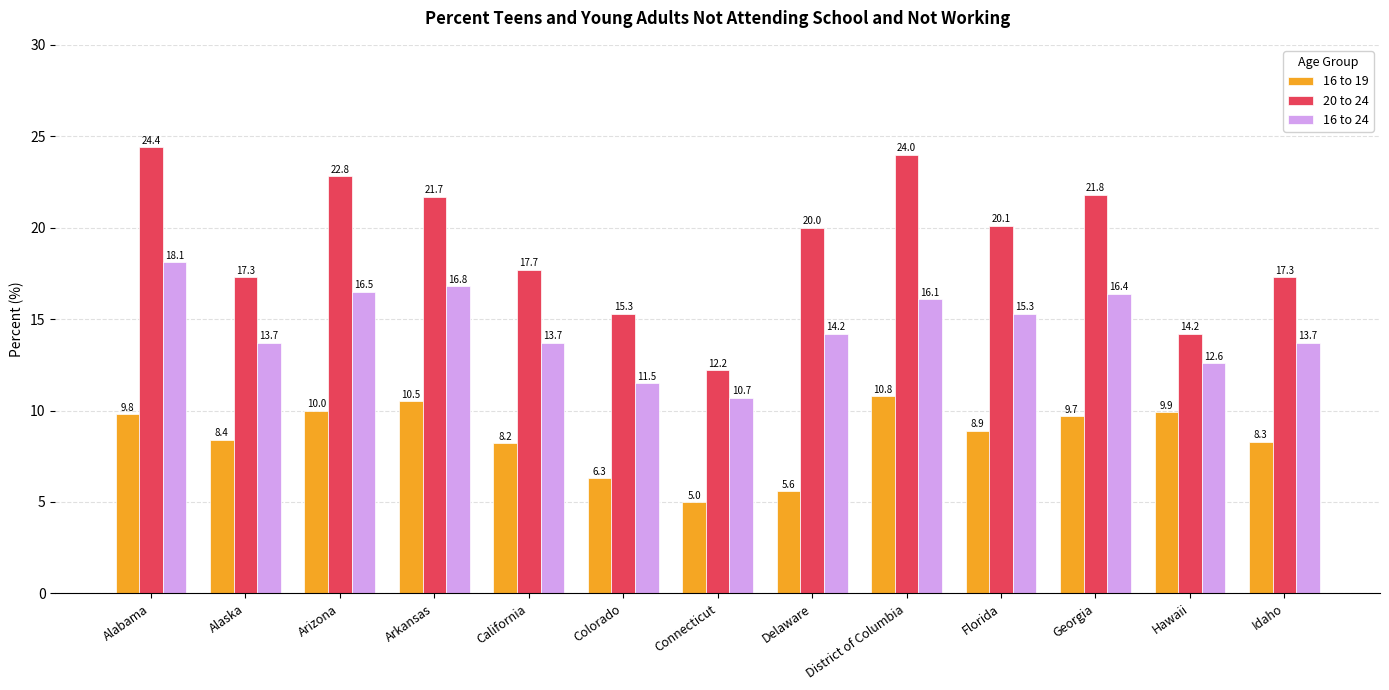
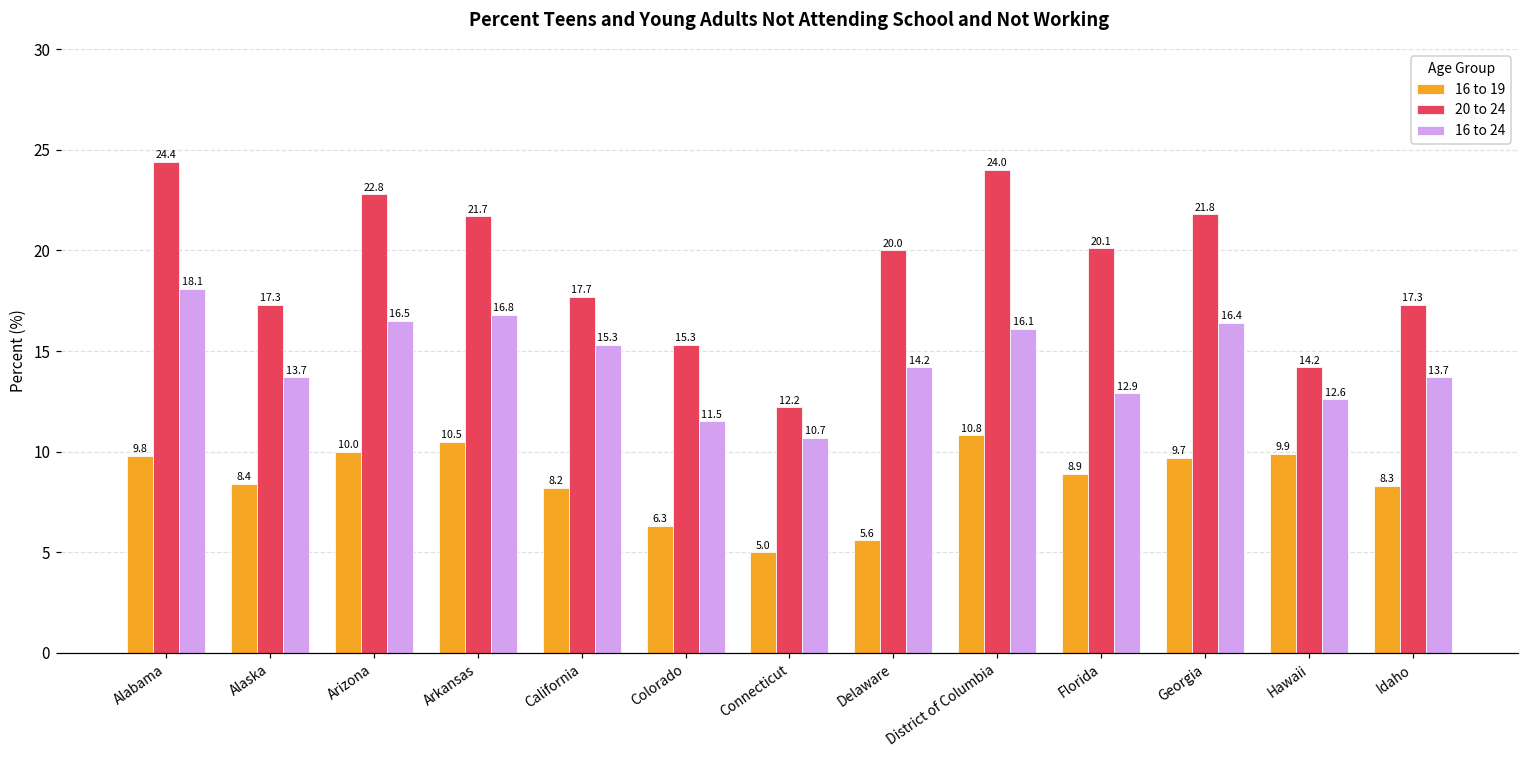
  {
    "16 to 19": {
      "Alabama": 9.8,
      "Alaska": 8.4,
      "Arizona": 10.0,
      "Arkansas": 10.5,
      "California": 8.2,
      "Colorado": 6.3,
      "Connecticut": 5.0,
      "Delaware": 5.6,
      "District of Columbia": 10.8,
      "Florida": 8.9,
      "Georgia": 9.7,
      "Hawaii": 9.9,
      "Idaho": 8.3
    },
    "20 to 24": {
      "Alabama": 24.4,
      "Alaska": 17.3,
      "Arizona": 22.8,
      "Arkansas": 21.7,
      "California": 17.7,
      "Colorado": 15.3,
      "Connecticut": 12.2,
      "Delaware": 20.0,
      "District of Columbia": 24.0,
      "Florida": 20.1,
      "Georgia": 21.8,
      "Hawaii": 14.2,
      "Idaho": 17.3
    },
    "16 to 24": {
      "Alabama": 18.1,
      "Alaska": 13.7,
      "Arizona": 16.5,
      "Arkansas": 16.8,
-     "California": 13.7,
+     "California": 15.3,
      "Colorado": 11.5,
      "Connecticut": 10.7,
      "Delaware": 14.2,
      "District of Columbia": 16.1,
-     "Florida": 15.3,
+     "Florida": 12.9,
      "Georgia": 16.4,
      "Hawaii": 12.6,
      "Idaho": 13.7
    }
  }
